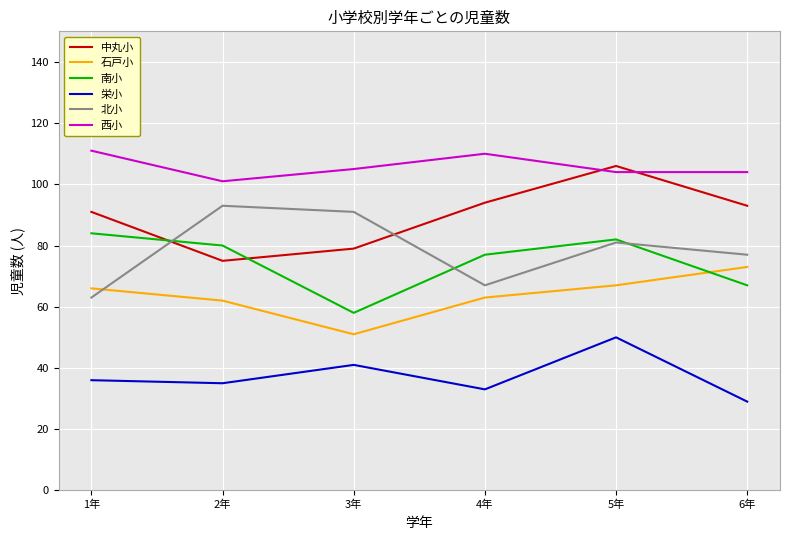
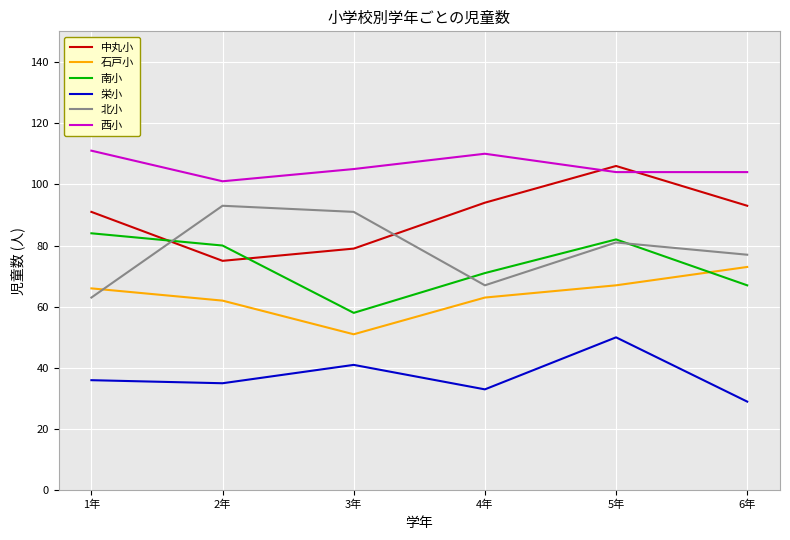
  {
    "中丸小": {
      "1年": 91,
      "2年": 75,
      "3年": 79,
      "4年": 94,
      "5年": 106,
      "6年": 93
    },
    "石戸小": {
      "1年": 66,
      "2年": 62,
      "3年": 51,
      "4年": 63,
      "5年": 67,
      "6年": 73
    },
    "南小": {
      "1年": 84,
      "2年": 80,
      "3年": 58,
-     "4年": 77,
+     "4年": 71,
      "5年": 82,
      "6年": 67
    },
    "栄小": {
      "1年": 36,
      "2年": 35,
      "3年": 41,
      "4年": 33,
      "5年": 50,
      "6年": 29
    },
    "北小": {
      "1年": 63,
      "2年": 93,
      "3年": 91,
      "4年": 67,
      "5年": 81,
      "6年": 77
    },
    "西小": {
      "1年": 111,
      "2年": 101,
      "3年": 105,
      "4年": 110,
      "5年": 104,
      "6年": 104
    }
  }
